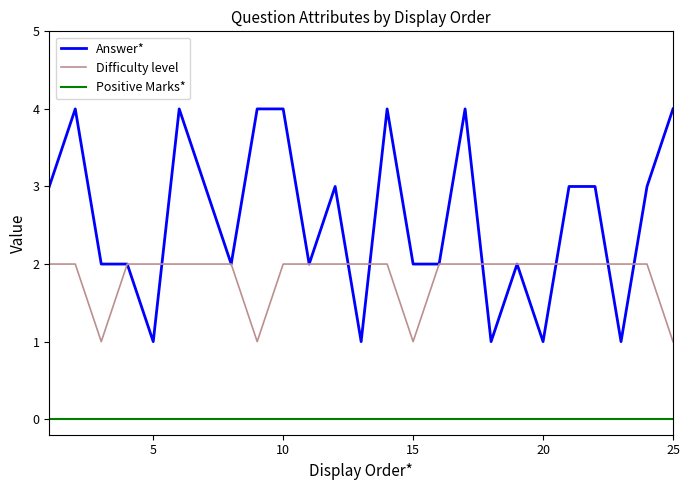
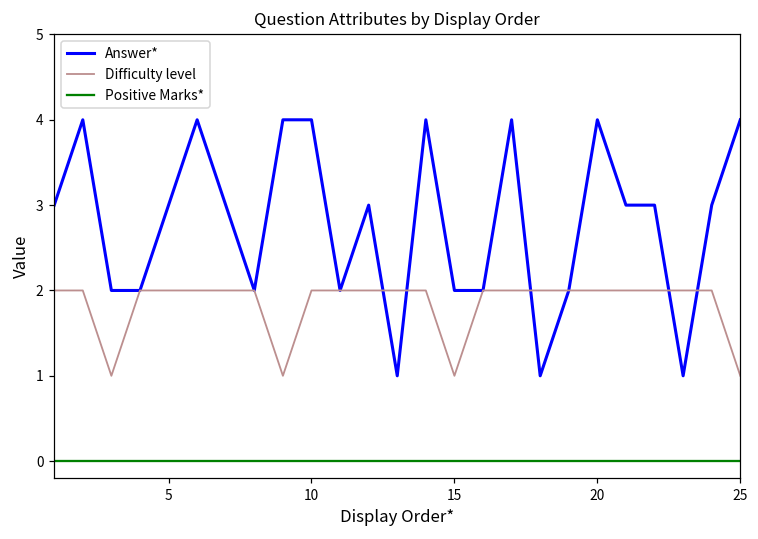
  {
    "Answer*": {
-     "5": 1,
+     "5": 3,
      "10": 4,
      "15": 2,
-     "20": 1,
+     "20": 4,
      "25": 4
    },
    "Difficulty level": {
      "5": 2,
      "10": 2,
      "15": 1,
      "20": 2,
      "25": 1
    },
    "Positive Marks*": {
      "5": 0,
      "10": 0,
      "15": 0,
      "20": 0,
      "25": 0
    }
  }
